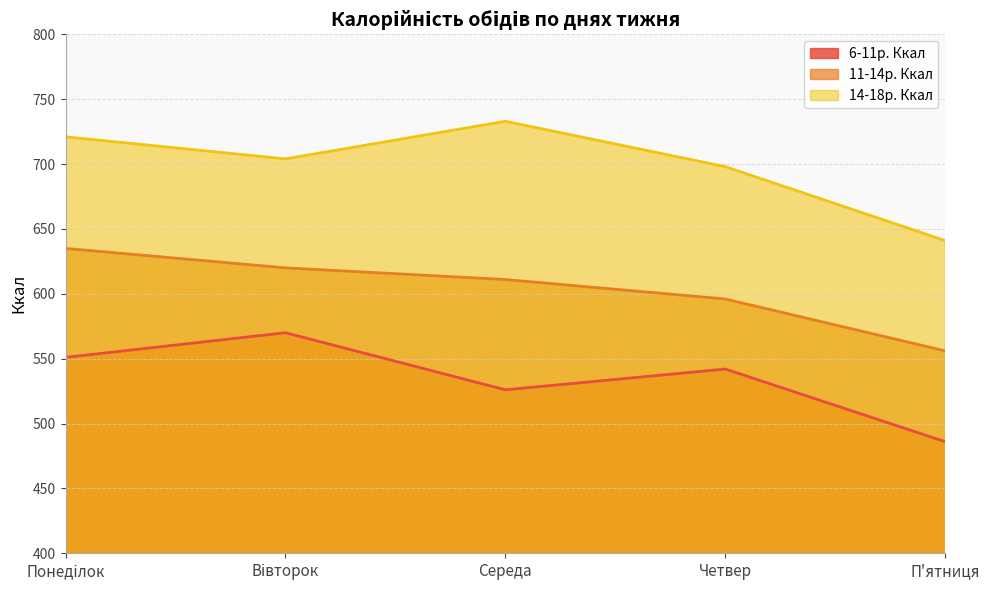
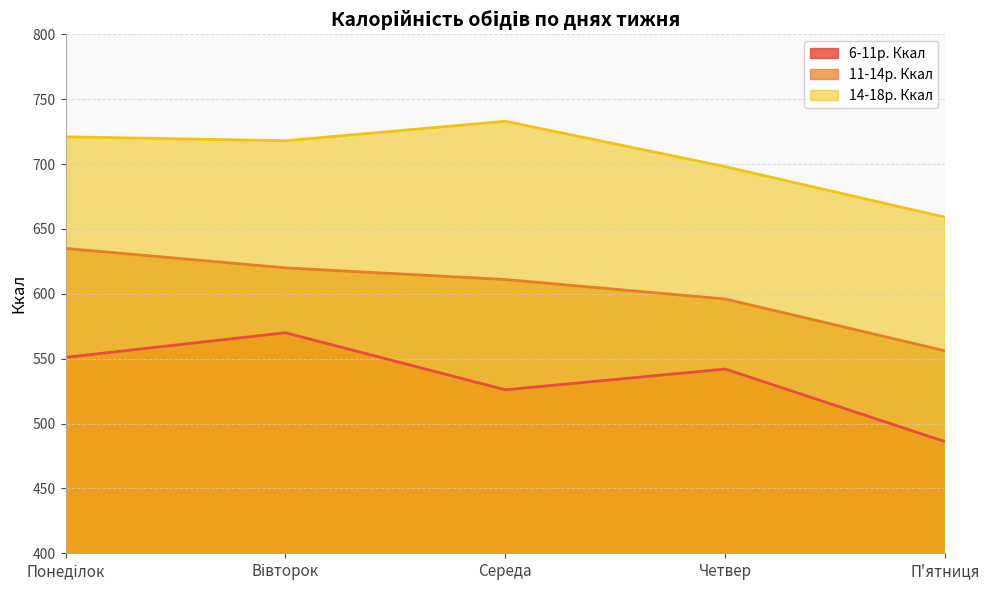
  {
    "14-18р. Ккал": {
      "Понеділок": 721,
-     "Вівторок": 704,
+     "Вівторок": 718,
      "Середа": 733,
      "Четвер": 698,
-     "П'ятниця": 641
+     "П'ятниця": 659
    }
  }
